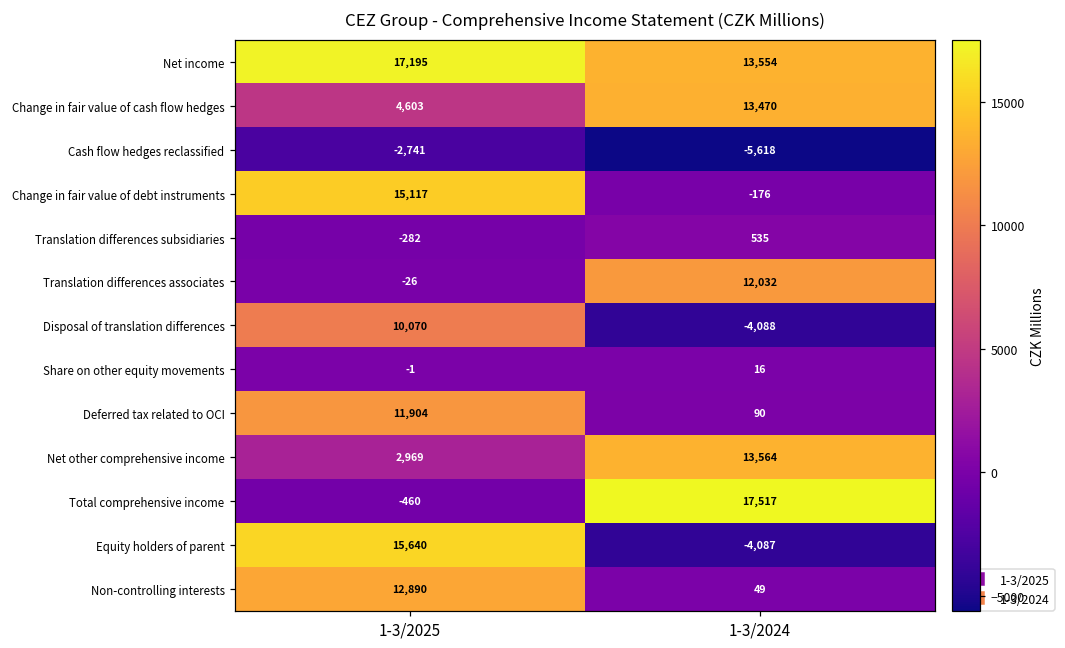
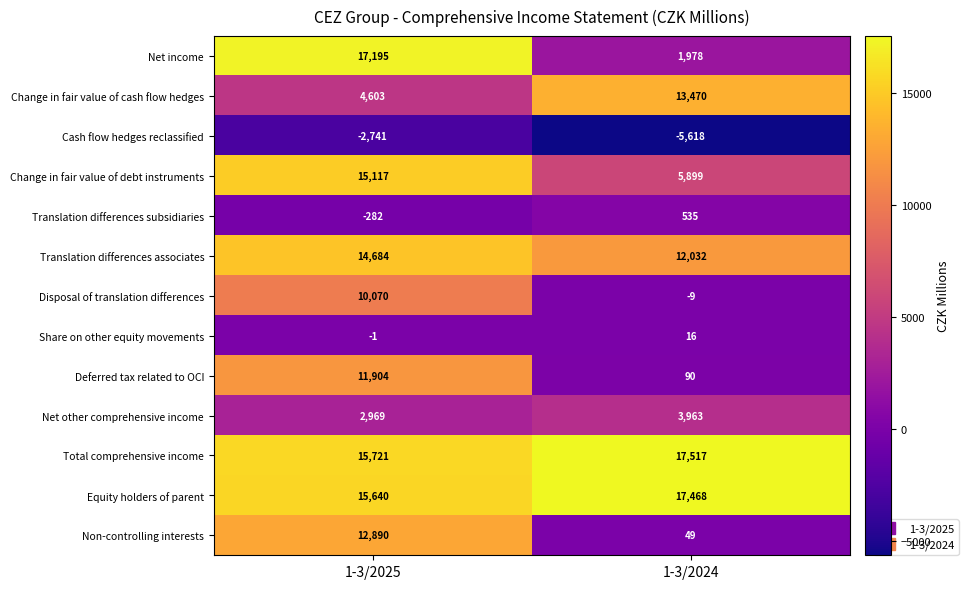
  {
    "Net income": {
      "1-3/2025": "17,195",
-     "1-3/2024": "13,554"
+     "1-3/2024": "1,978"
    },
    "Change in fair value of cash flow hedges": {
      "1-3/2025": "4,603",
      "1-3/2024": "13,470"
    },
    "Cash flow hedges reclassified": {
      "1-3/2025": "-2,741",
      "1-3/2024": "-5,618"
    },
    "Change in fair value of debt instruments": {
      "1-3/2025": "15,117",
-     "1-3/2024": "-176"
+     "1-3/2024": "5,899"
    },
    "Translation differences subsidiaries": {
      "1-3/2025": "-282",
      "1-3/2024": "535"
    },
    "Translation differences associates": {
-     "1-3/2025": "-26",
+     "1-3/2025": "14,684",
      "1-3/2024": "12,032"
    },
    "Disposal of translation differences": {
      "1-3/2025": "10,070",
-     "1-3/2024": "-4,088"
+     "1-3/2024": "-9"
    },
    "Share on other equity movements": {
      "1-3/2025": "-1",
      "1-3/2024": "16"
    },
    "Deferred tax related to OCI": {
      "1-3/2025": "11,904",
      "1-3/2024": "90"
    },
    "Net other comprehensive income": {
      "1-3/2025": "2,969",
-     "1-3/2024": "13,564"
+     "1-3/2024": "3,963"
    },
    "Total comprehensive income": {
-     "1-3/2025": "-460",
+     "1-3/2025": "15,721",
      "1-3/2024": "17,517"
    },
    "Equity holders of parent": {
      "1-3/2025": "15,640",
-     "1-3/2024": "-4,087"
+     "1-3/2024": "17,468"
    },
    "Non-controlling interests": {
      "1-3/2025": "12,890",
      "1-3/2024": "49"
    }
  }
